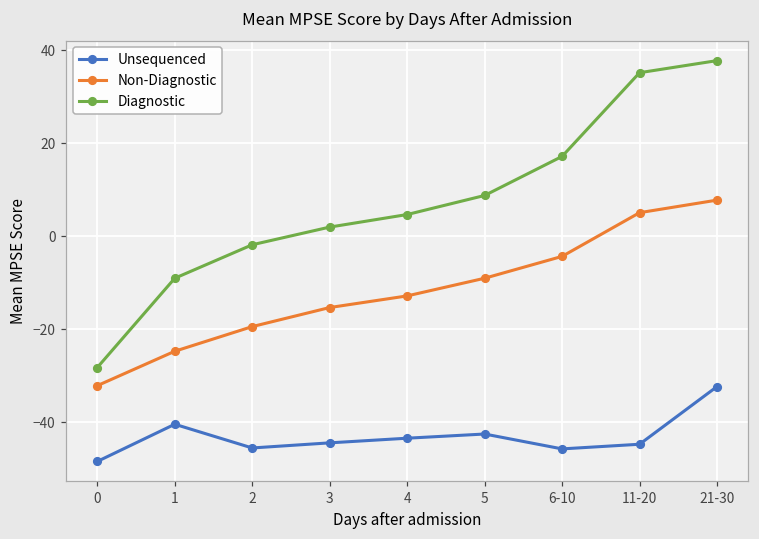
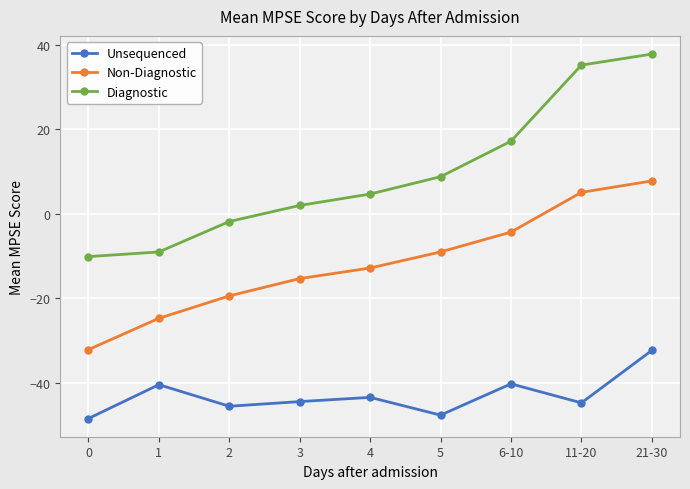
  {
    "Unsequenced": {
      "0": -48,
      "1": -40,
      "2": -46,
      "3": -44,
      "4": -43,
-     "5": -43,
-     "6-10": -46,
+     "5": -48,
+     "6-10": -40,
      "11-20": -45,
      "21-30": -32
    },
    "Non-Diagnostic": {
      "0": -32,
      "1": -25,
      "2": -19,
      "3": -15,
      "4": -13,
      "5": -9,
      "6-10": -4,
      "11-20": 5,
      "21-30": 8
    },
    "Diagnostic": {
-     "0": -28,
+     "0": -10,
      "1": -9,
      "2": -2,
      "3": 2,
      "4": 5,
      "5": 9,
      "6-10": 17,
      "11-20": 35,
      "21-30": 38
    }
  }
